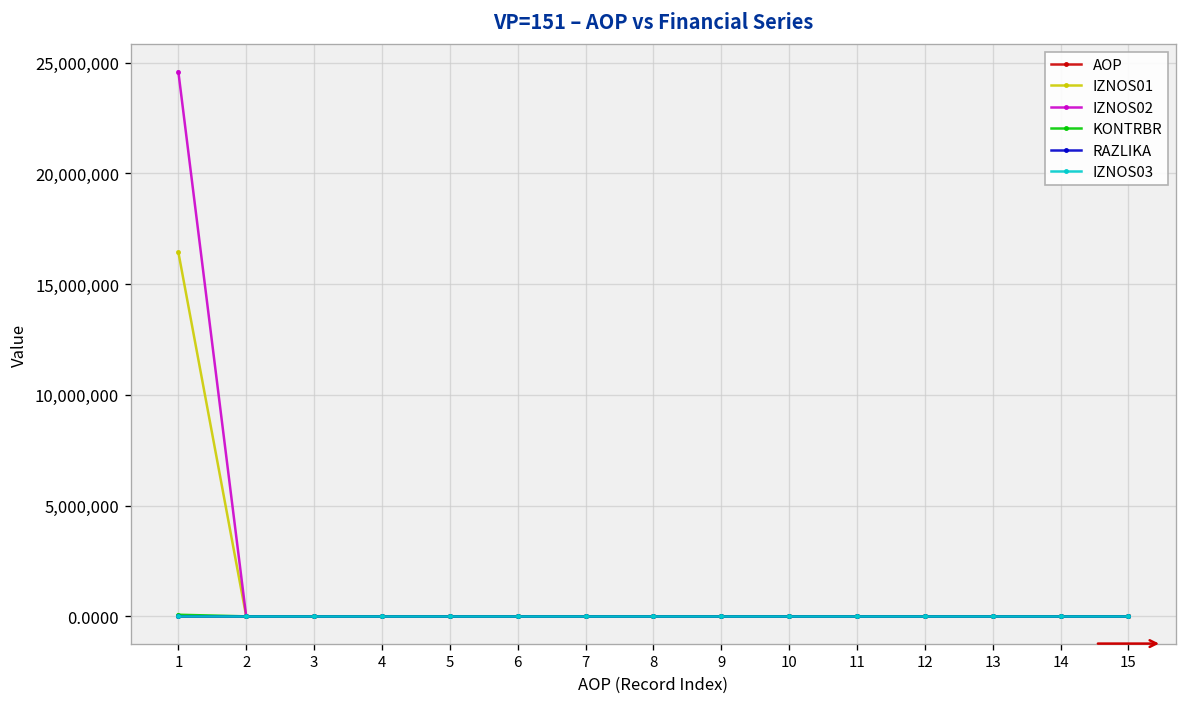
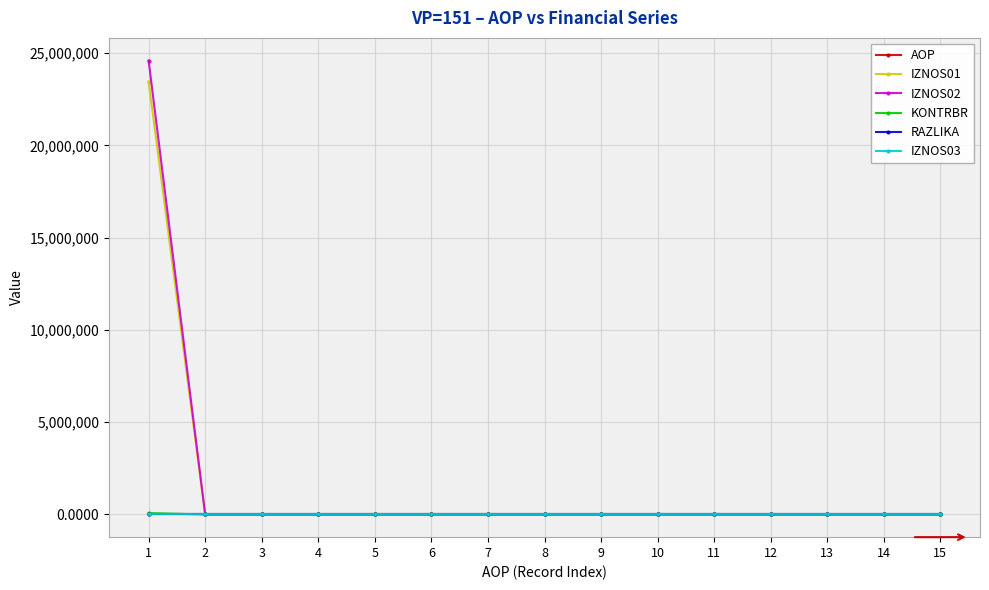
  {
    "IZNOS01": {
-     "1": "16,400,000"
+     "1": "23,500,000"
    },
    "IZNOS02": {
      "1": "24,600,000"
    }
  }
